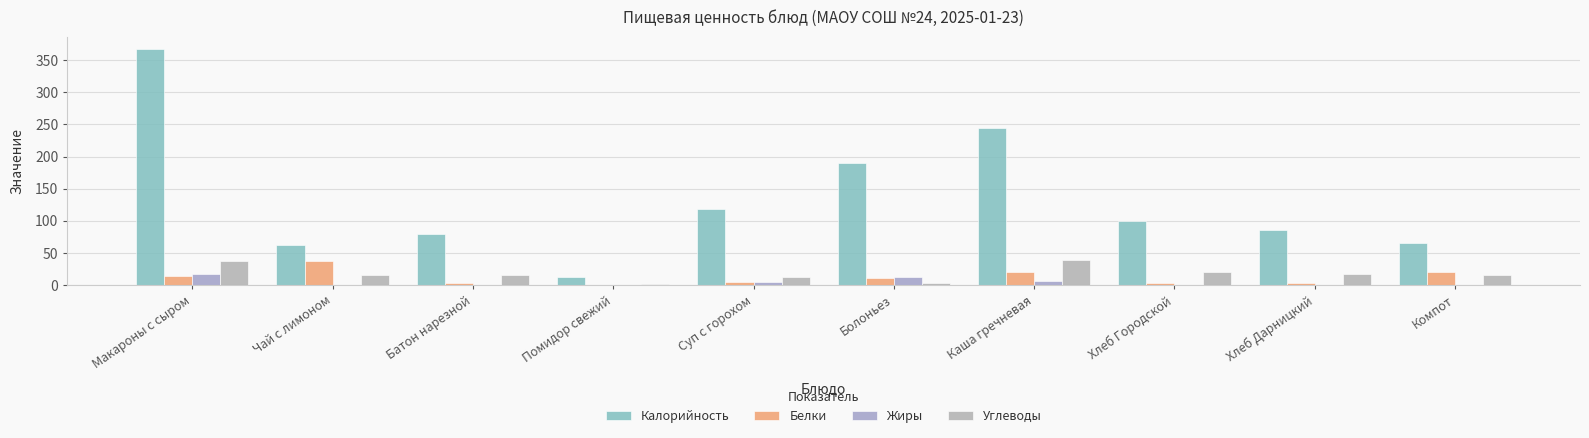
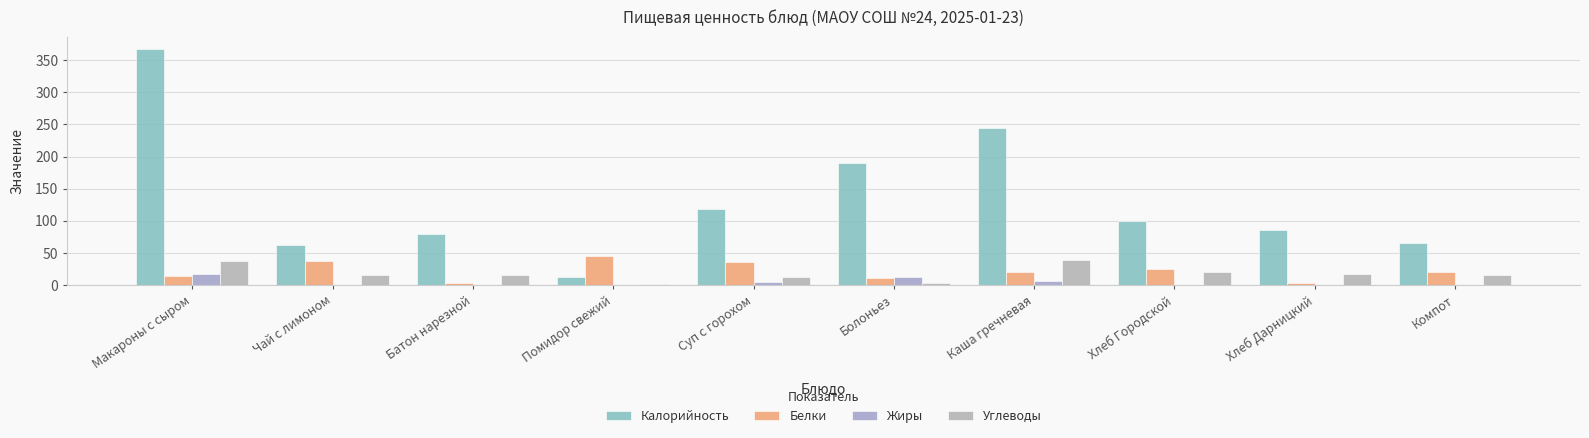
  {
    "Белки": {
      "Макароны с сыром": 10,
      "Чай с лимоном": 40,
-     "Помидор свежий": 0,
-     "Суп с горохом": 0,
+     "Помидор свежий": 50,
+     "Суп с горохом": 40,
      "Болоньез": 10,
      "Каша гречневая": 20,
-     "Хлеб Городской": 0,
+     "Хлеб Городской": 30,
      "Компот": 20
    }
  }
